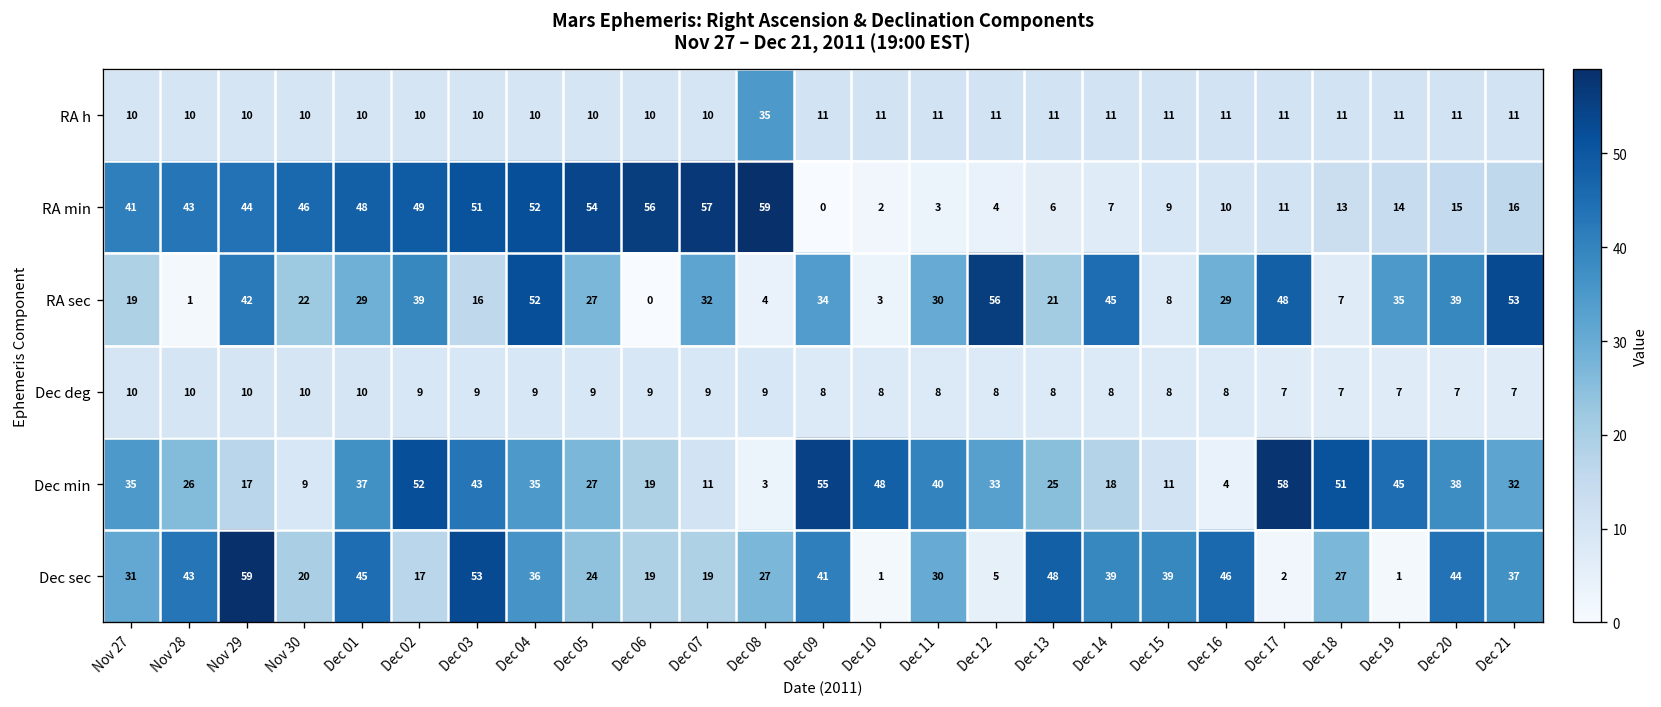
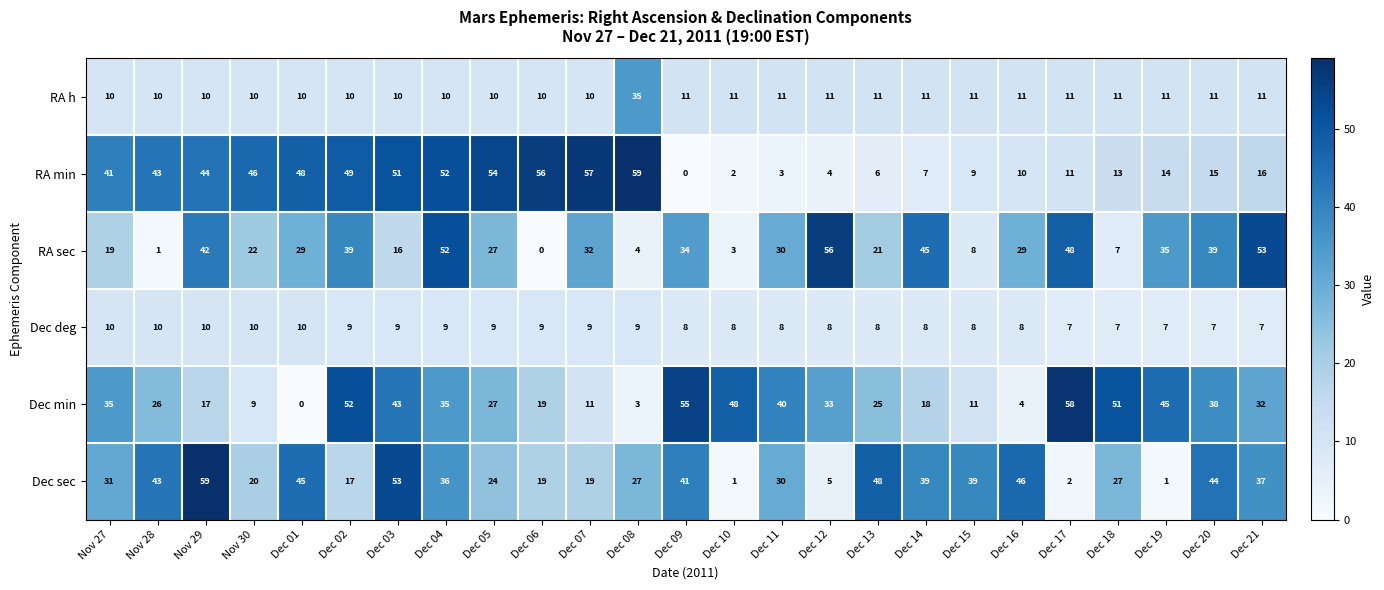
  {
    "RA h": {
      "Nov 27": 10,
      "Nov 28": 10,
      "Nov 29": 10,
      "Nov 30": 10,
      "Dec 01": 10,
      "Dec 02": 10,
      "Dec 03": 10,
      "Dec 04": 10,
      "Dec 05": 10,
      "Dec 06": 10,
      "Dec 07": 10,
      "Dec 08": 35,
      "Dec 09": 11,
      "Dec 10": 11,
      "Dec 11": 11,
      "Dec 12": 11,
      "Dec 13": 11,
      "Dec 14": 11,
      "Dec 15": 11,
      "Dec 16": 11,
      "Dec 17": 11,
      "Dec 18": 11,
      "Dec 19": 11,
      "Dec 20": 11,
      "Dec 21": 11
    },
    "RA min": {
      "Nov 27": 41,
      "Nov 28": 43,
      "Nov 29": 44,
      "Nov 30": 46,
      "Dec 01": 48,
      "Dec 02": 49,
      "Dec 03": 51,
      "Dec 04": 52,
      "Dec 05": 54,
      "Dec 06": 56,
      "Dec 07": 57,
      "Dec 08": 59,
      "Dec 09": 0,
      "Dec 10": 2,
      "Dec 11": 3,
      "Dec 12": 4,
      "Dec 13": 6,
      "Dec 14": 7,
      "Dec 15": 9,
      "Dec 16": 10,
      "Dec 17": 11,
      "Dec 18": 13,
      "Dec 19": 14,
      "Dec 20": 15,
      "Dec 21": 16
    },
    "RA sec": {
      "Nov 27": 19,
      "Nov 28": 1,
      "Nov 29": 42,
      "Nov 30": 22,
      "Dec 01": 29,
      "Dec 02": 39,
      "Dec 03": 16,
      "Dec 04": 52,
      "Dec 05": 27,
      "Dec 06": 0,
      "Dec 07": 32,
      "Dec 08": 4,
      "Dec 09": 34,
      "Dec 10": 3,
      "Dec 11": 30,
      "Dec 12": 56,
      "Dec 13": 21,
      "Dec 14": 45,
      "Dec 15": 8,
      "Dec 16": 29,
      "Dec 17": 48,
      "Dec 18": 7,
      "Dec 19": 35,
      "Dec 20": 39,
      "Dec 21": 53
    },
    "Dec deg": {
      "Nov 27": 10,
      "Nov 28": 10,
      "Nov 29": 10,
      "Nov 30": 10,
      "Dec 01": 10,
      "Dec 02": 9,
      "Dec 03": 9,
      "Dec 04": 9,
      "Dec 05": 9,
      "Dec 06": 9,
      "Dec 07": 9,
      "Dec 08": 9,
      "Dec 09": 8,
      "Dec 10": 8,
      "Dec 11": 8,
      "Dec 12": 8,
      "Dec 13": 8,
      "Dec 14": 8,
      "Dec 15": 8,
      "Dec 16": 8,
      "Dec 17": 7,
      "Dec 18": 7,
      "Dec 19": 7,
      "Dec 20": 7,
      "Dec 21": 7
    },
    "Dec min": {
      "Nov 27": 35,
      "Nov 28": 26,
      "Nov 29": 17,
      "Nov 30": 9,
-     "Dec 01": 37,
+     "Dec 01": 0,
      "Dec 02": 52,
      "Dec 03": 43,
      "Dec 04": 35,
      "Dec 05": 27,
      "Dec 06": 19,
      "Dec 07": 11,
      "Dec 08": 3,
      "Dec 09": 55,
      "Dec 10": 48,
      "Dec 11": 40,
      "Dec 12": 33,
      "Dec 13": 25,
      "Dec 14": 18,
      "Dec 15": 11,
      "Dec 16": 4,
      "Dec 17": 58,
      "Dec 18": 51,
      "Dec 19": 45,
      "Dec 20": 38,
      "Dec 21": 32
    },
    "Dec sec": {
      "Nov 27": 31,
      "Nov 28": 43,
      "Nov 29": 59,
      "Nov 30": 20,
      "Dec 01": 45,
      "Dec 02": 17,
      "Dec 03": 53,
      "Dec 04": 36,
      "Dec 05": 24,
      "Dec 06": 19,
      "Dec 07": 19,
      "Dec 08": 27,
      "Dec 09": 41,
      "Dec 10": 1,
      "Dec 11": 30,
      "Dec 12": 5,
      "Dec 13": 48,
      "Dec 14": 39,
      "Dec 15": 39,
      "Dec 16": 46,
      "Dec 17": 2,
      "Dec 18": 27,
      "Dec 19": 1,
      "Dec 20": 44,
      "Dec 21": 37
    }
  }
